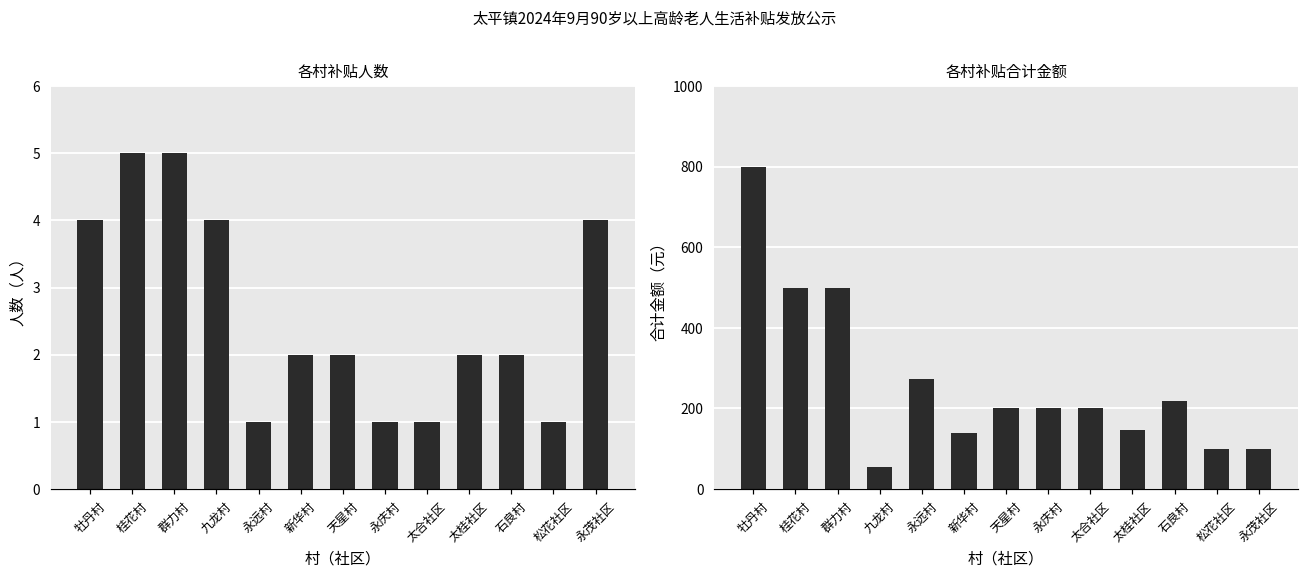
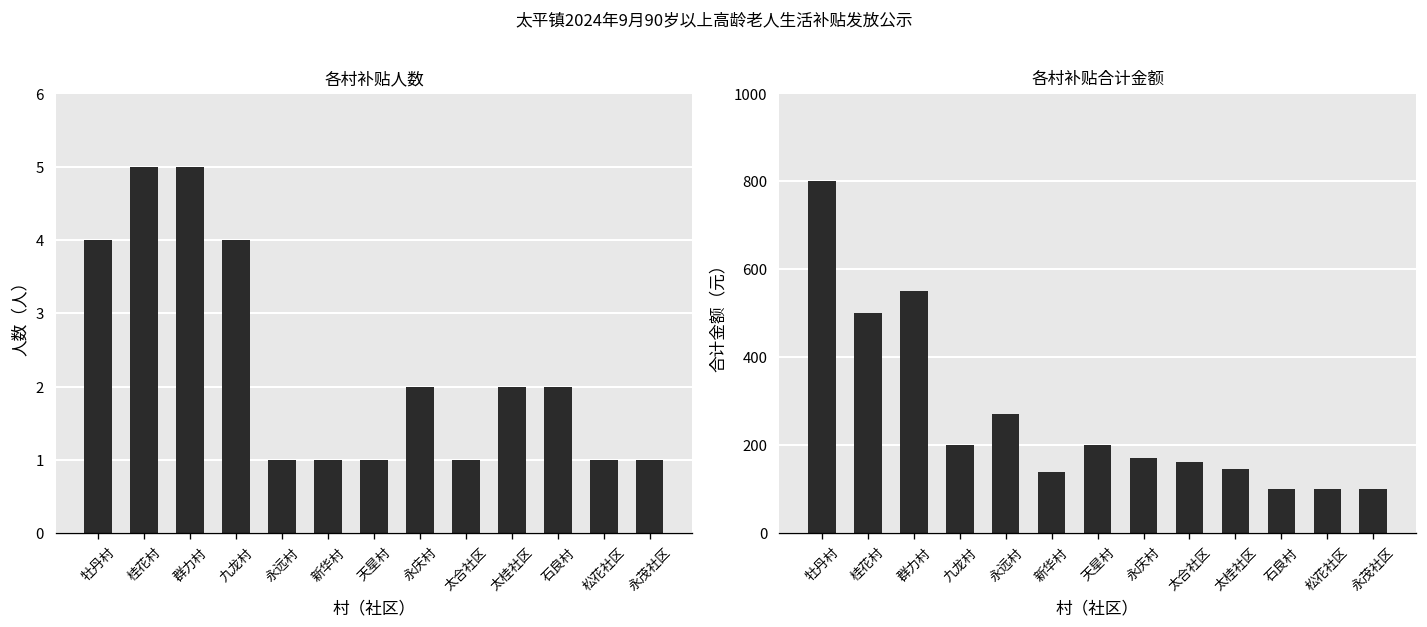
  {
    "各村补贴人数": {
      "牡丹村": 4,
      "桂花村": 5,
      "群力村": 5,
      "九龙村": 4,
      "永远村": 1,
-     "新华村": 2,
-     "天星村": 2,
-     "永庆村": 1,
+     "新华村": 1,
+     "天星村": 1,
+     "永庆村": 2,
      "太合社区": 1,
      "太桂社区": 2,
      "石良村": 2,
      "松花社区": 1,
-     "永茂社区": 4
+     "永茂社区": 1
    },
    "各村补贴合计金额": {
      "牡丹村": 800,
      "桂花村": 500,
-     "群力村": 500,
-     "九龙村": 60,
+     "群力村": 550,
+     "九龙村": 200,
      "永远村": 270,
      "新华村": 140,
      "天星村": 200,
-     "永庆村": 200,
-     "太合社区": 200,
+     "永庆村": 170,
+     "太合社区": 160,
      "太桂社区": 150,
-     "石良村": 220,
+     "石良村": 100,
      "松花社区": 100,
      "永茂社区": 100
    }
  }
